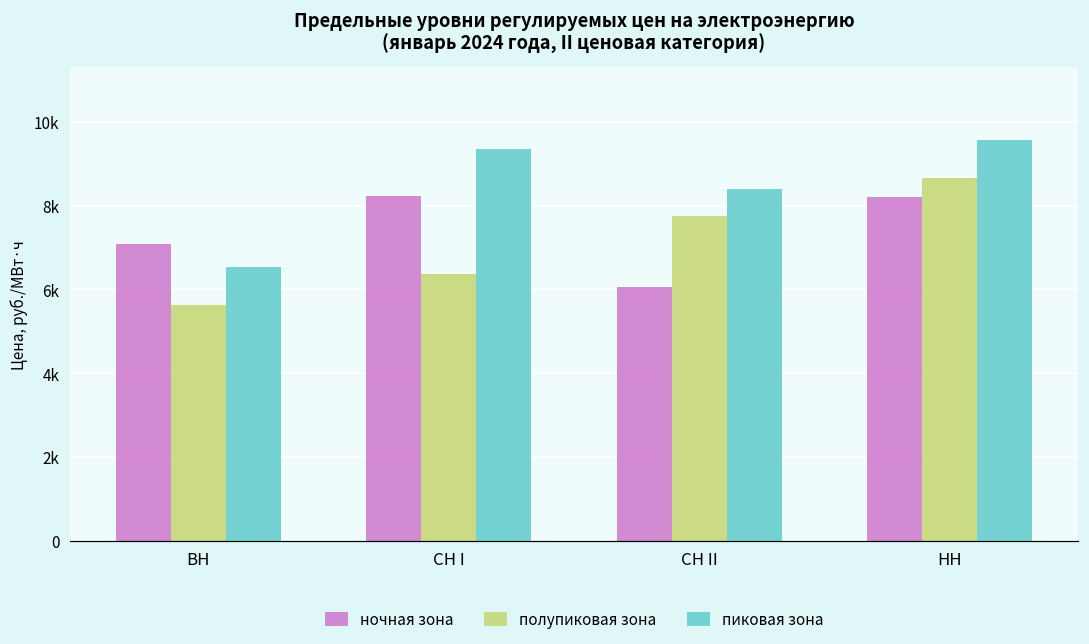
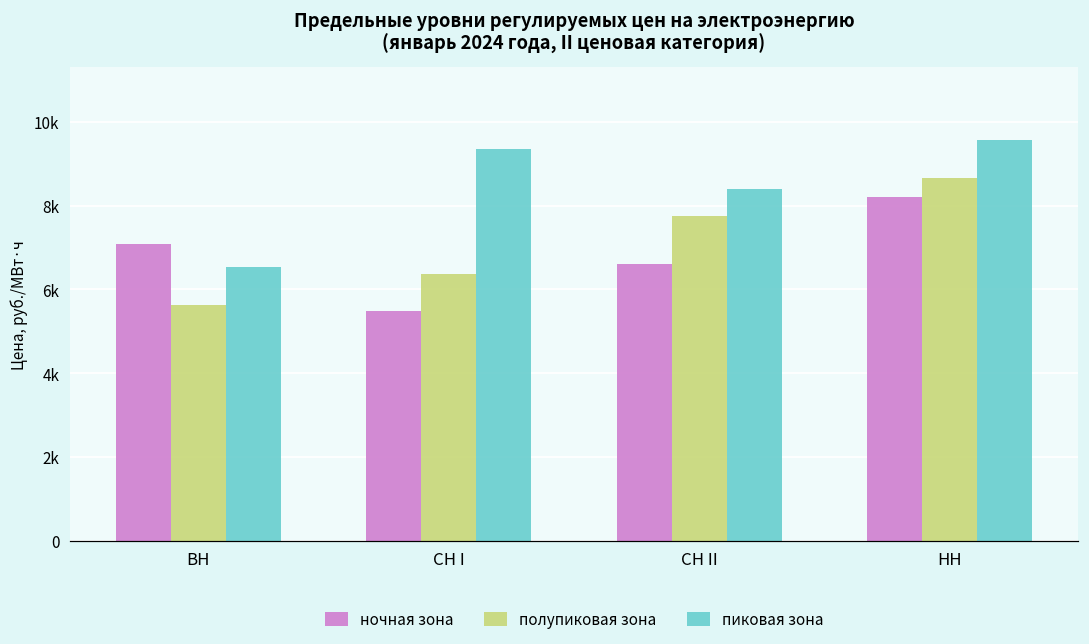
  {
    "ночная зона": {
      "ВН": 7100,
-     "СН I": 8200,
-     "СН II": 6100,
+     "СН I": 5500,
+     "СН II": 6600,
      "НН": 8200
    },
    "полупиковая зона": {
      "ВН": 5600,
      "СН I": 6400,
      "СН II": 7800,
      "НН": 8700
    },
    "пиковая зона": {
      "ВН": 6500,
      "СН I": 9400,
      "СН II": 8400,
      "НН": 9600
    }
  }
